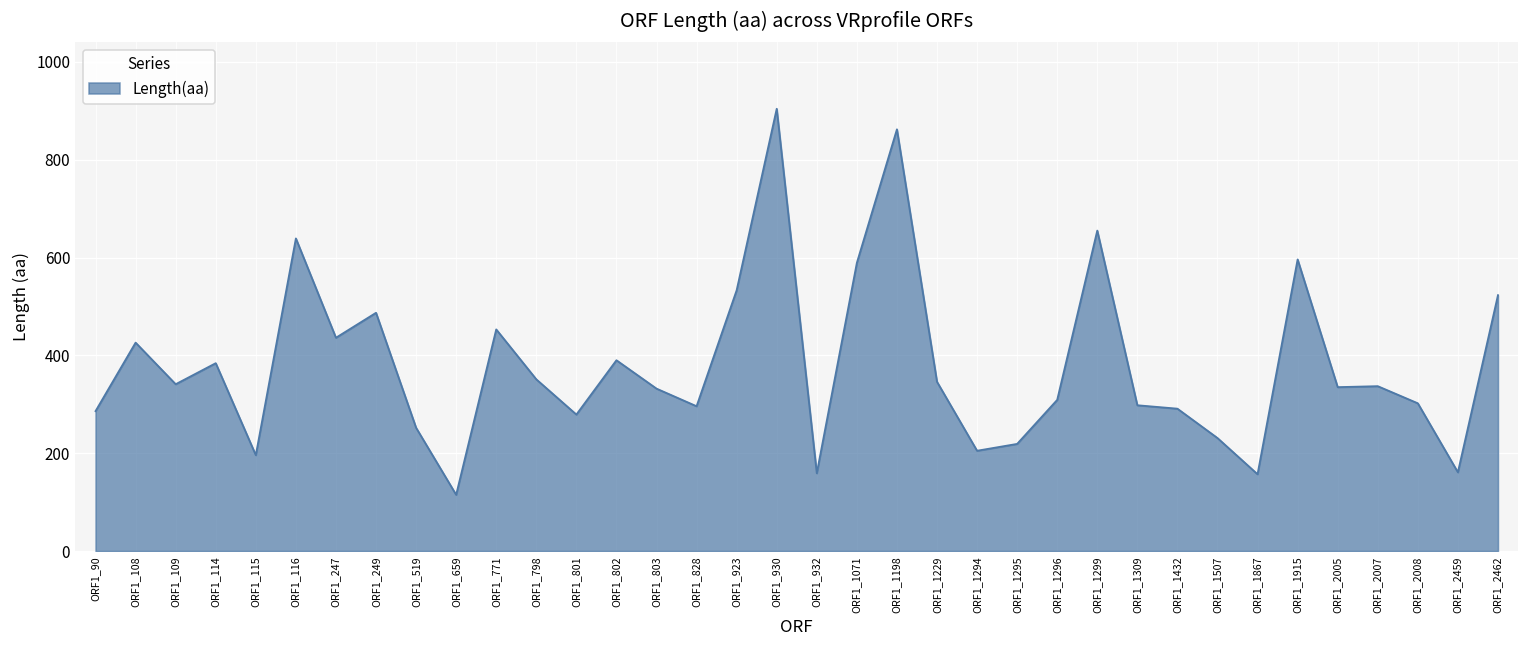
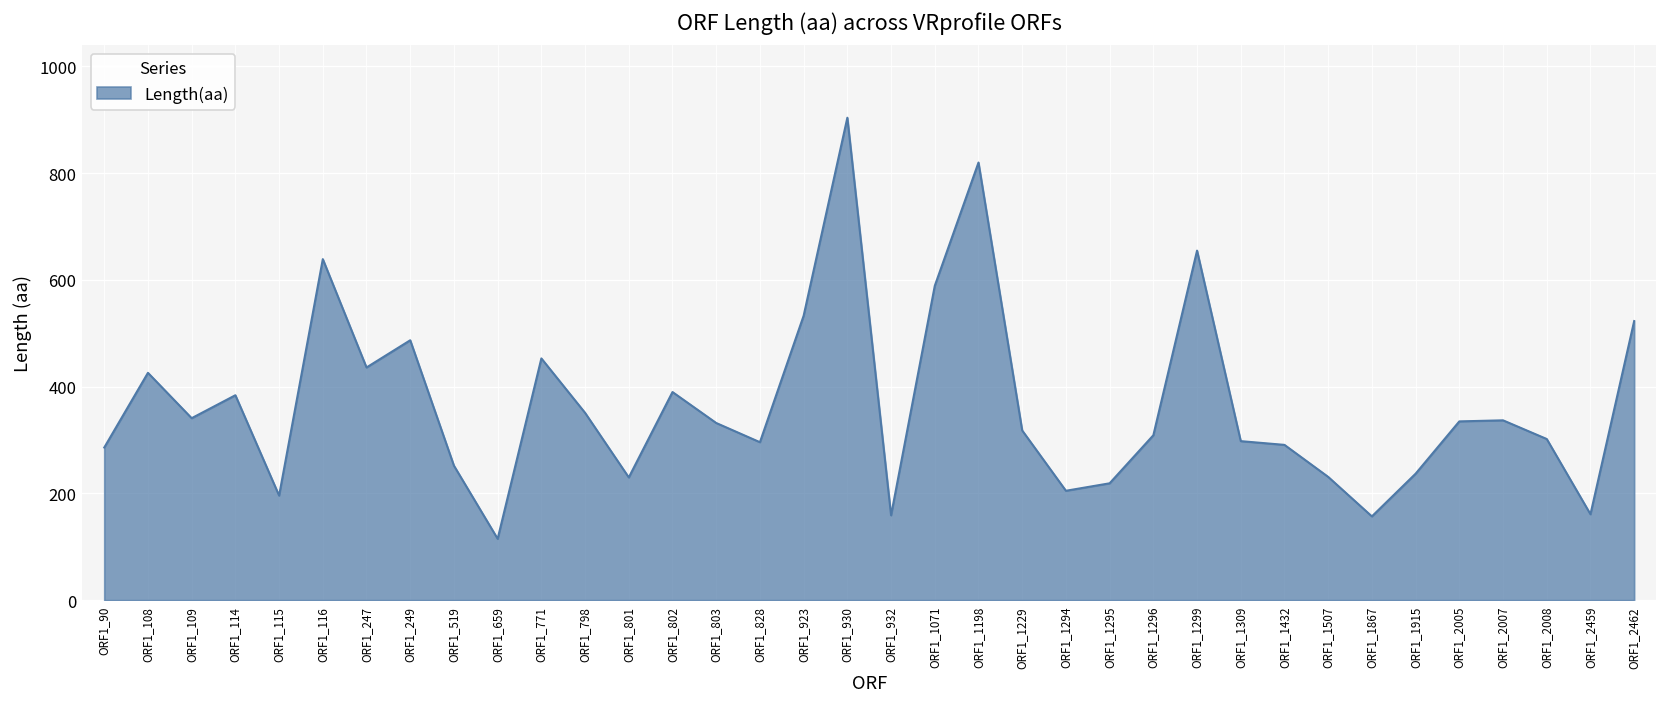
  {
    "ORF1_90": 290,
    "ORF1_108": 430,
    "ORF1_109": 340,
    "ORF1_114": 380,
    "ORF1_115": 200,
    "ORF1_116": 640,
    "ORF1_247": 440,
    "ORF1_249": 490,
    "ORF1_519": 250,
    "ORF1_659": 120,
    "ORF1_771": 450,
    "ORF1_798": 350,
-   "ORF1_801": 280,
+   "ORF1_801": 230,
    "ORF1_802": 390,
    "ORF1_803": 330,
    "ORF1_828": 300,
    "ORF1_923": 530,
    "ORF1_930": 900,
    "ORF1_932": 160,
    "ORF1_1071": 590,
-   "ORF1_1198": 860,
-   "ORF1_1229": 350,
+   "ORF1_1198": 820,
+   "ORF1_1229": 320,
    "ORF1_1294": 210,
    "ORF1_1295": 220,
    "ORF1_1296": 310,
    "ORF1_1299": 660,
    "ORF1_1309": 300,
    "ORF1_1432": 290,
    "ORF1_1507": 230,
    "ORF1_1867": 160,
-   "ORF1_1915": 600,
+   "ORF1_1915": 240,
    "ORF1_2005": 340,
    "ORF1_2007": 340,
    "ORF1_2008": 300,
    "ORF1_2459": 160,
    "ORF1_2462": 520
  }
